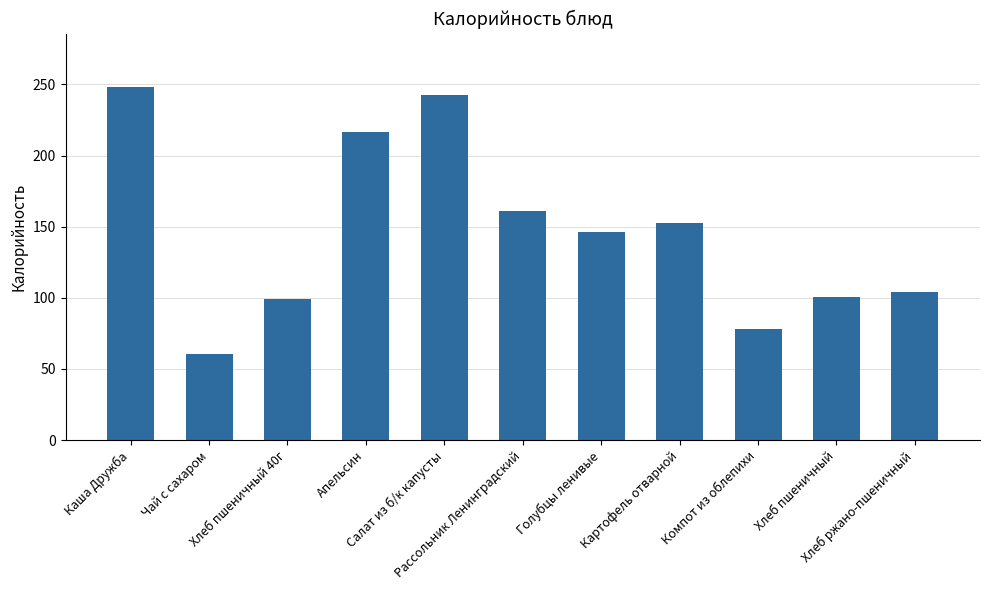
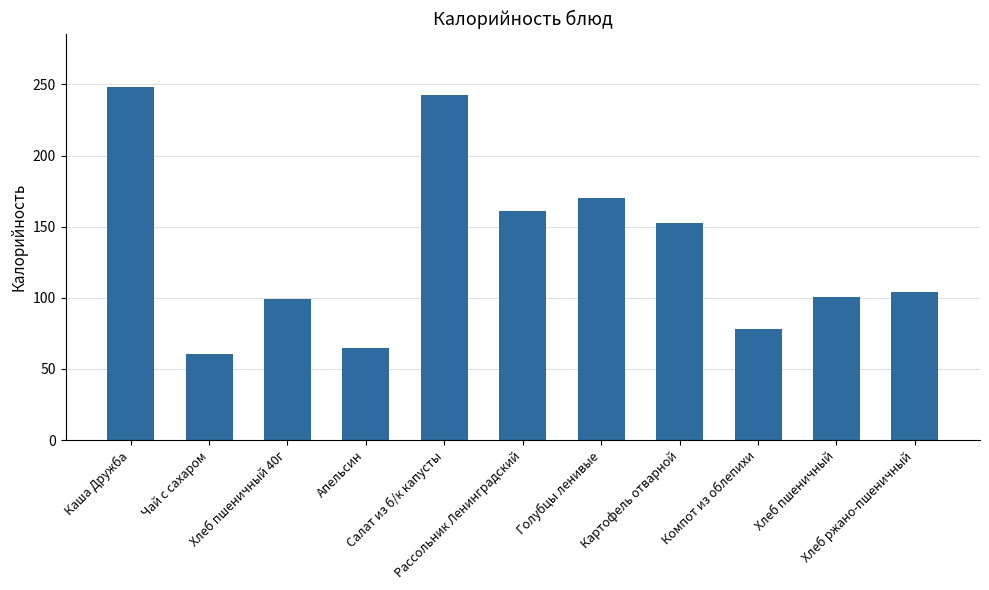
  {
    "Каша Дружба": 249,
    "Чай с сахаром": 60,
    "Хлеб пшеничный 40г": 99,
-   "Апельсин": 217,
+   "Апельсин": 65,
    "Салат из б/к капусты": 243,
    "Рассольник Ленинградский": 161,
-   "Голубцы ленивые": 146,
+   "Голубцы ленивые": 170,
    "Картофель отварной": 153,
    "Компот из облепихи": 78,
    "Хлеб пшеничный": 101,
    "Хлеб ржано-пшеничный": 104
  }
